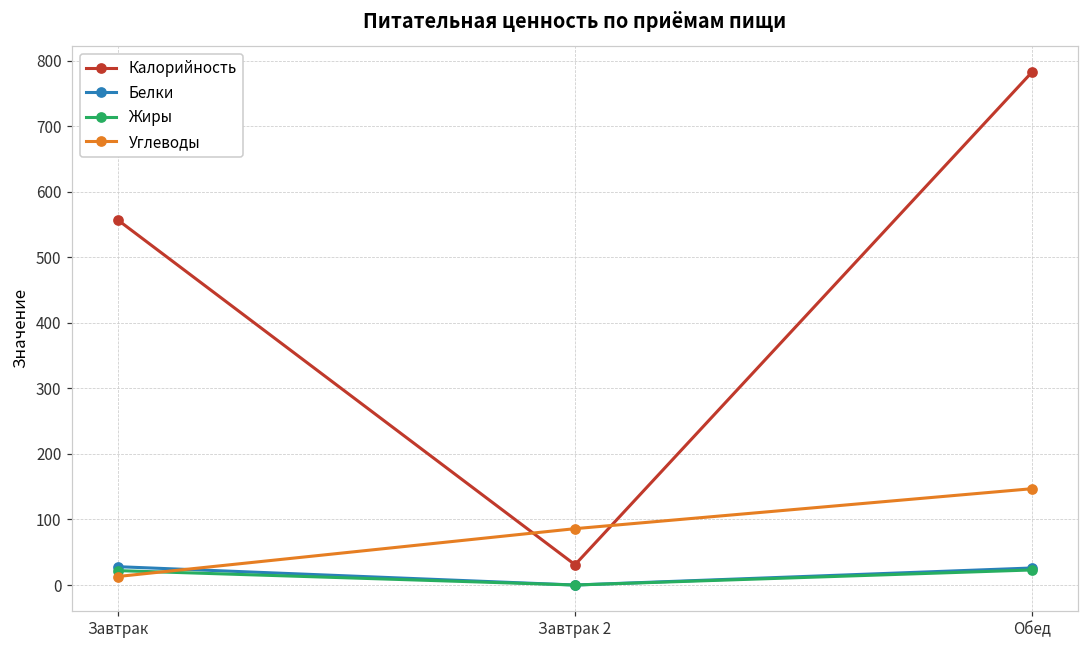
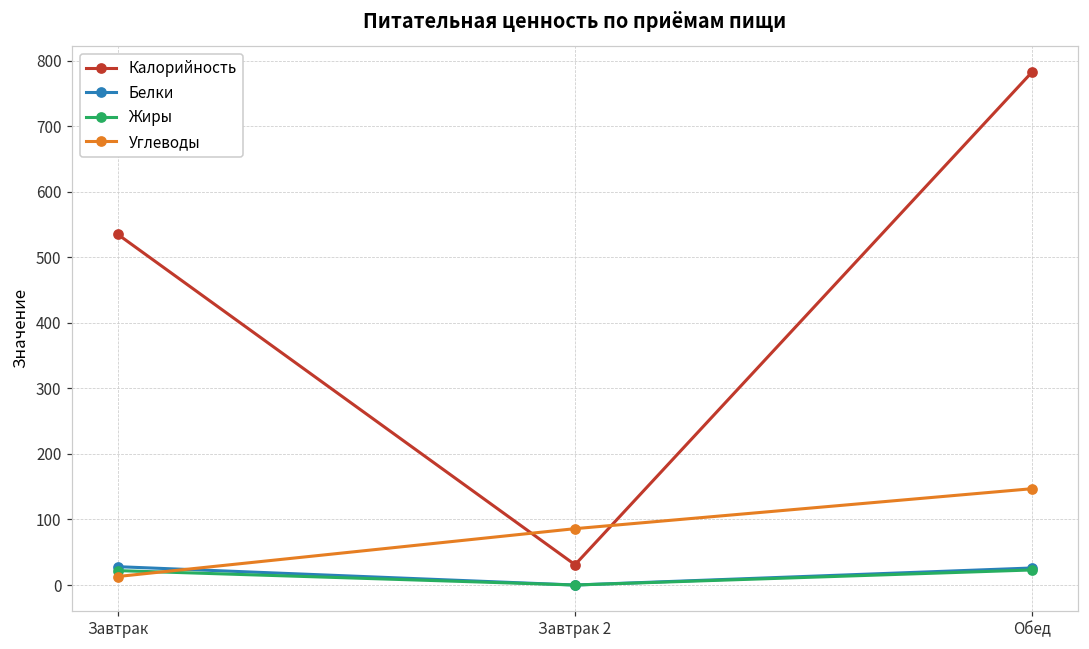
  {
    "Калорийность": {
-     "Завтрак": 560,
+     "Завтрак": 540,
      "Завтрак 2": 30,
      "Обед": 780
    },
    "Белки": {
      "Завтрак": 30
    },
    "Жиры": {
      "Завтрак": 20
    },
    "Углеводы": {
      "Завтрак": 10,
      "Завтрак 2": 90,
      "Обед": 150
    }
  }
